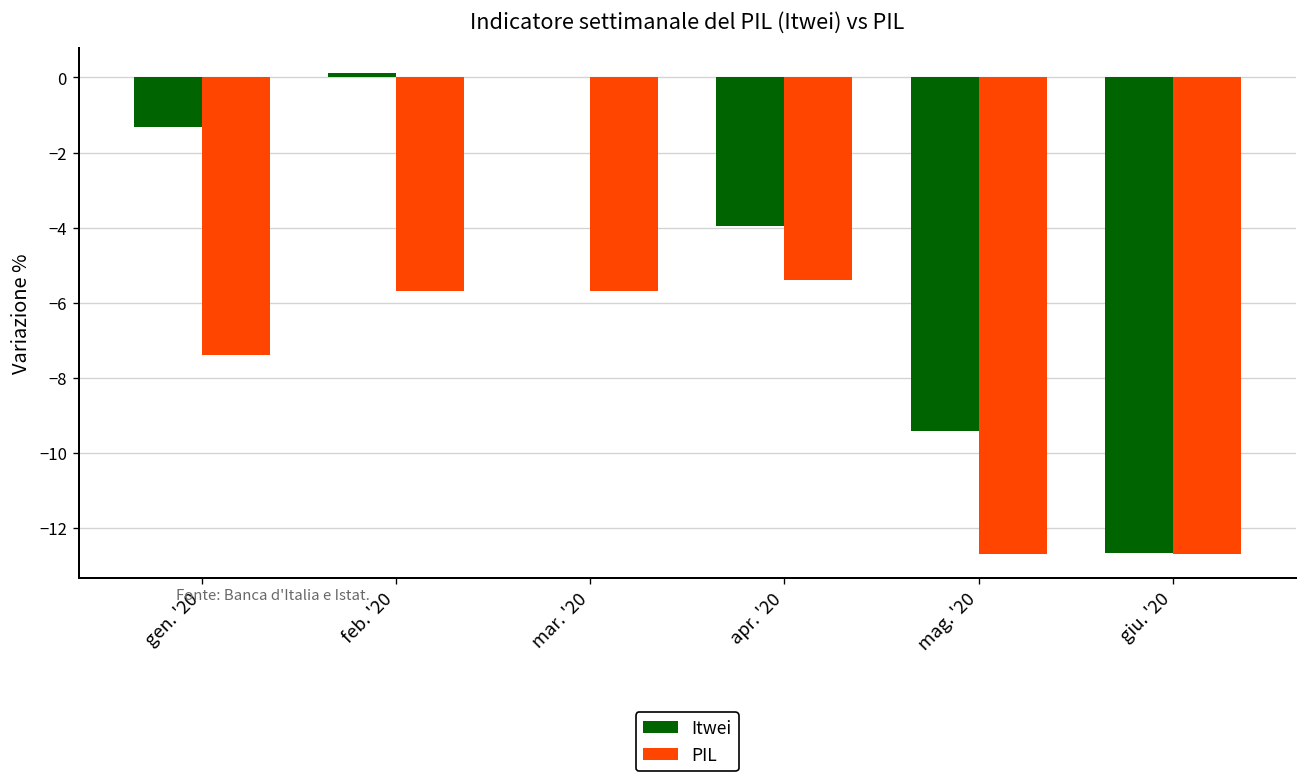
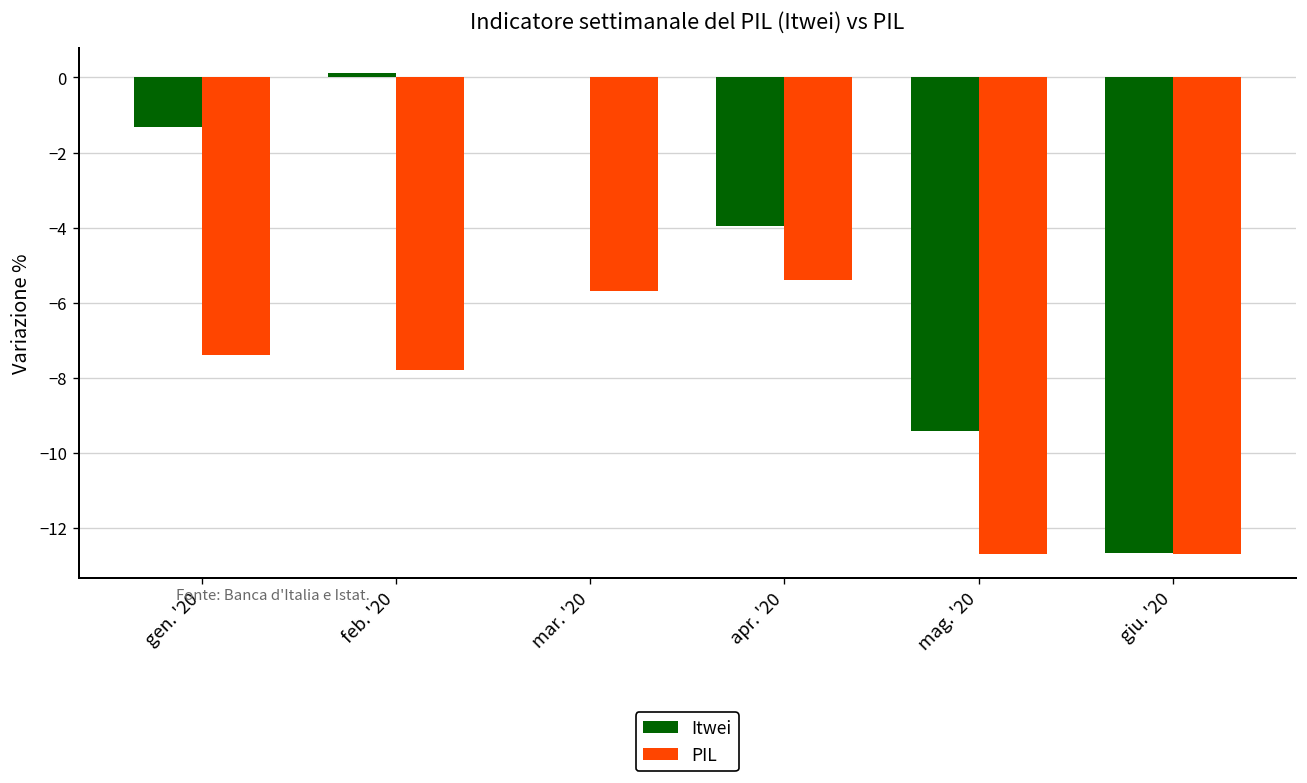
  {
    "Itwei": {
      "gen. '20": -1.3,
      "feb. '20": 0.1,
      "apr. '20": -4.0,
      "mag. '20": -9.4,
      "giu. '20": -12.7
    },
    "PIL": {
      "gen. '20": -7.4,
-     "feb. '20": -5.7,
+     "feb. '20": -7.8,
      "mar. '20": -5.7,
      "apr. '20": -5.4,
      "mag. '20": -12.7,
      "giu. '20": -12.7
    }
  }
